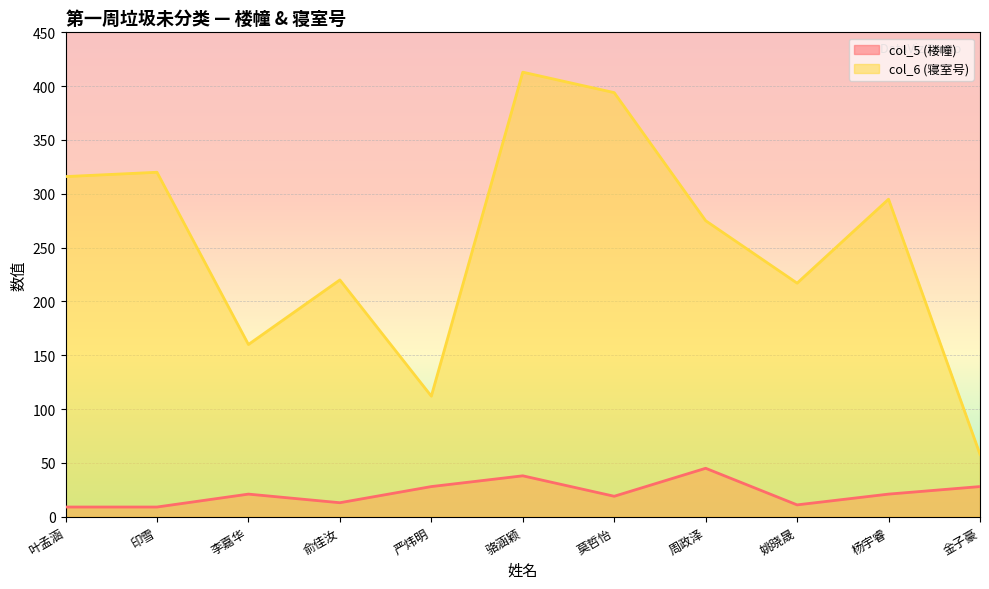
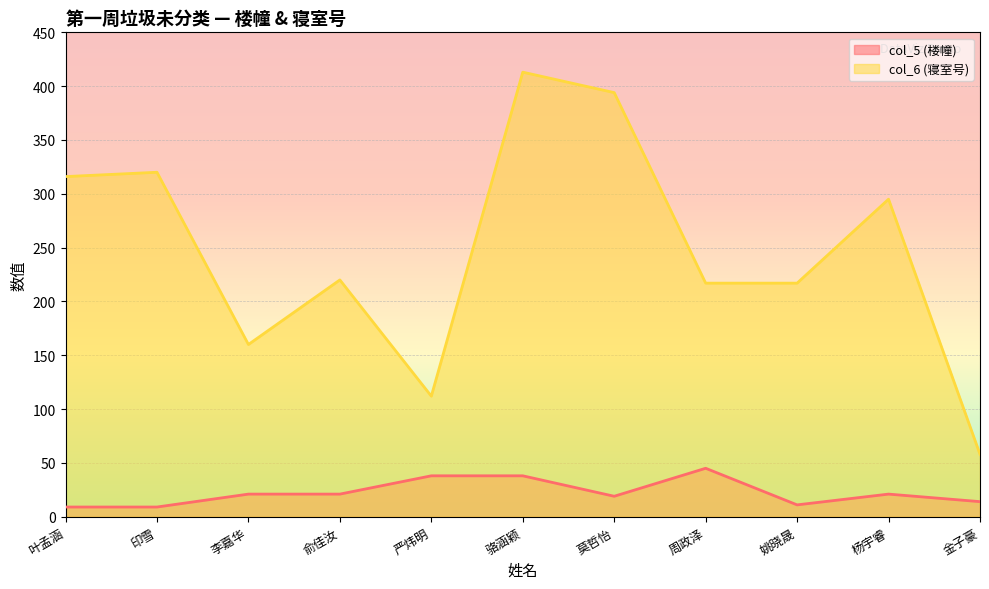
  {
    "col_5 (楼幢)": {
      "叶孟涵": 9,
      "印雪": 9,
      "李嘉华": 21,
-     "俞佳汝": 13,
-     "严炜明": 28,
+     "俞佳汝": 21,
+     "严炜明": 38,
      "骆涵颖": 38,
      "莫哲怡": 19,
      "周政泽": 45,
      "姚晓晟": 11,
      "杨宇睿": 21,
-     "金子豪": 28
+     "金子豪": 14
    },
    "col_6 (寝室号)": {
      "叶孟涵": 316,
      "印雪": 320,
      "李嘉华": 160,
      "俞佳汝": 220,
      "严炜明": 112,
      "骆涵颖": 413,
      "莫哲怡": 394,
-     "周政泽": 275,
+     "周政泽": 217,
      "姚晓晟": 217,
      "杨宇睿": 295,
      "金子豪": 58
    }
  }
